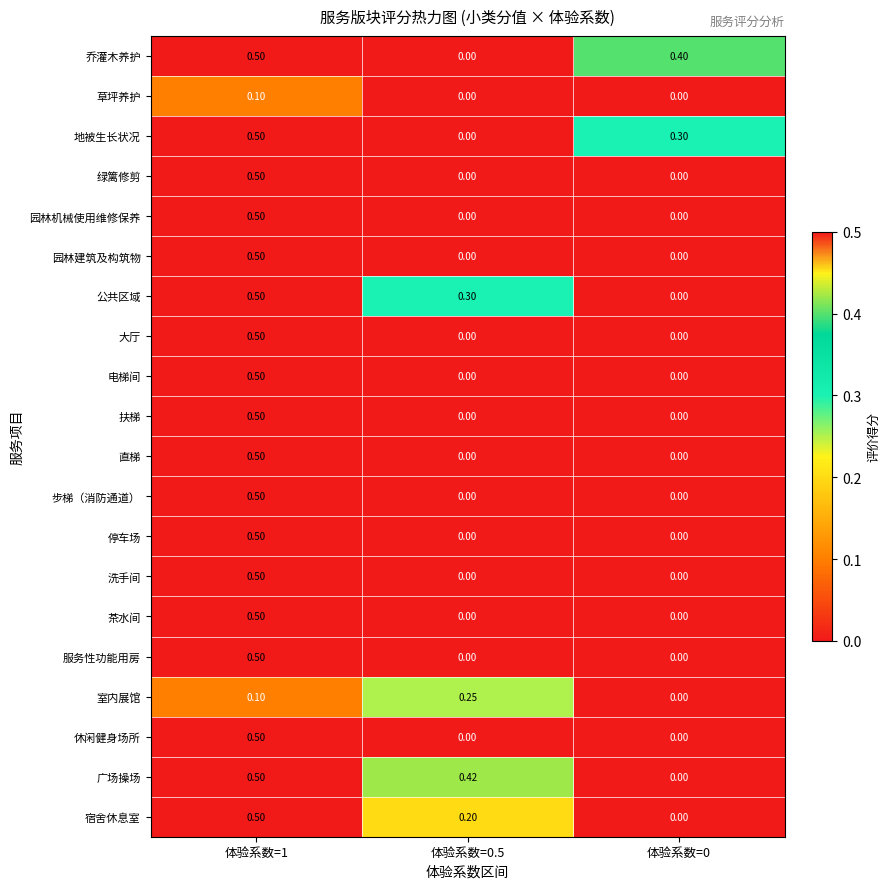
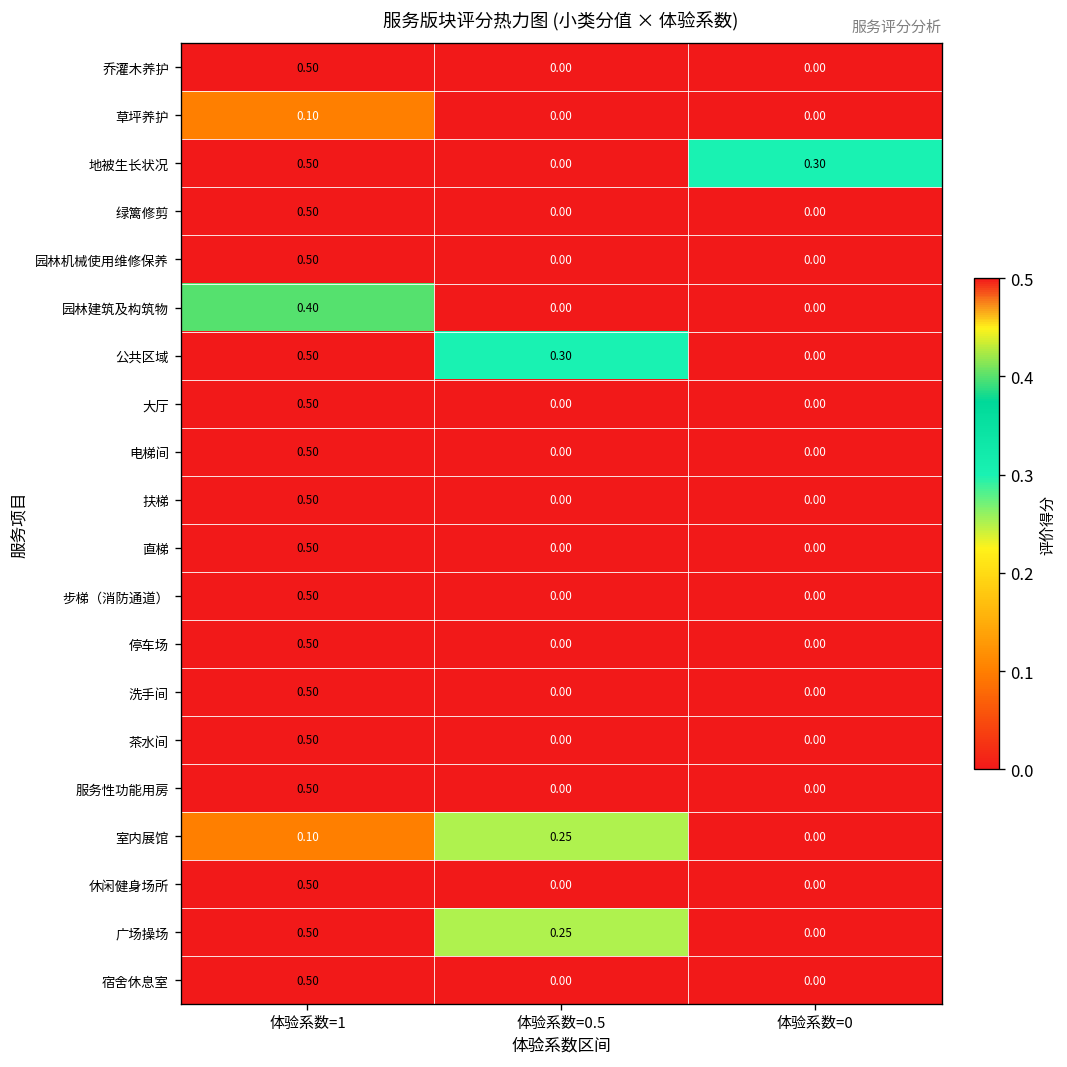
  {
    "乔灌木养护": {
      "体验系数=1": 0.50,
      "体验系数=0.5": 0.00,
-     "体验系数=0": 0.40
+     "体验系数=0": 0.00
    },
    "草坪养护": {
      "体验系数=1": 0.10,
      "体验系数=0.5": 0.00,
      "体验系数=0": 0.00
    },
    "地被生长状况": {
      "体验系数=1": 0.50,
      "体验系数=0.5": 0.00,
      "体验系数=0": 0.30
    },
    "绿篱修剪": {
      "体验系数=1": 0.50,
      "体验系数=0.5": 0.00,
      "体验系数=0": 0.00
    },
    "园林机械使用维修保养": {
      "体验系数=1": 0.50,
      "体验系数=0.5": 0.00,
      "体验系数=0": 0.00
    },
    "园林建筑及构筑物": {
-     "体验系数=1": 0.50,
+     "体验系数=1": 0.40,
      "体验系数=0.5": 0.00,
      "体验系数=0": 0.00
    },
    "公共区域": {
      "体验系数=1": 0.50,
      "体验系数=0.5": 0.30,
      "体验系数=0": 0.00
    },
    "大厅": {
      "体验系数=1": 0.50,
      "体验系数=0.5": 0.00,
      "体验系数=0": 0.00
    },
    "电梯间": {
      "体验系数=1": 0.50,
      "体验系数=0.5": 0.00,
      "体验系数=0": 0.00
    },
    "扶梯": {
      "体验系数=1": 0.50,
      "体验系数=0.5": 0.00,
      "体验系数=0": 0.00
    },
    "直梯": {
      "体验系数=1": 0.50,
      "体验系数=0.5": 0.00,
      "体验系数=0": 0.00
    },
    "步梯（消防通道）": {
      "体验系数=1": 0.50,
      "体验系数=0.5": 0.00,
      "体验系数=0": 0.00
    },
    "停车场": {
      "体验系数=1": 0.50,
      "体验系数=0.5": 0.00,
      "体验系数=0": 0.00
    },
    "洗手间": {
      "体验系数=1": 0.50,
      "体验系数=0.5": 0.00,
      "体验系数=0": 0.00
    },
    "茶水间": {
      "体验系数=1": 0.50,
      "体验系数=0.5": 0.00,
      "体验系数=0": 0.00
    },
    "服务性功能用房": {
      "体验系数=1": 0.50,
      "体验系数=0.5": 0.00,
      "体验系数=0": 0.00
    },
    "室内展馆": {
      "体验系数=1": 0.10,
      "体验系数=0.5": 0.25,
      "体验系数=0": 0.00
    },
    "休闲健身场所": {
      "体验系数=1": 0.50,
      "体验系数=0.5": 0.00,
      "体验系数=0": 0.00
    },
    "广场操场": {
      "体验系数=1": 0.50,
-     "体验系数=0.5": 0.42,
+     "体验系数=0.5": 0.25,
      "体验系数=0": 0.00
    },
    "宿舍休息室": {
      "体验系数=1": 0.50,
-     "体验系数=0.5": 0.20,
+     "体验系数=0.5": 0.00,
      "体验系数=0": 0.00
    }
  }
